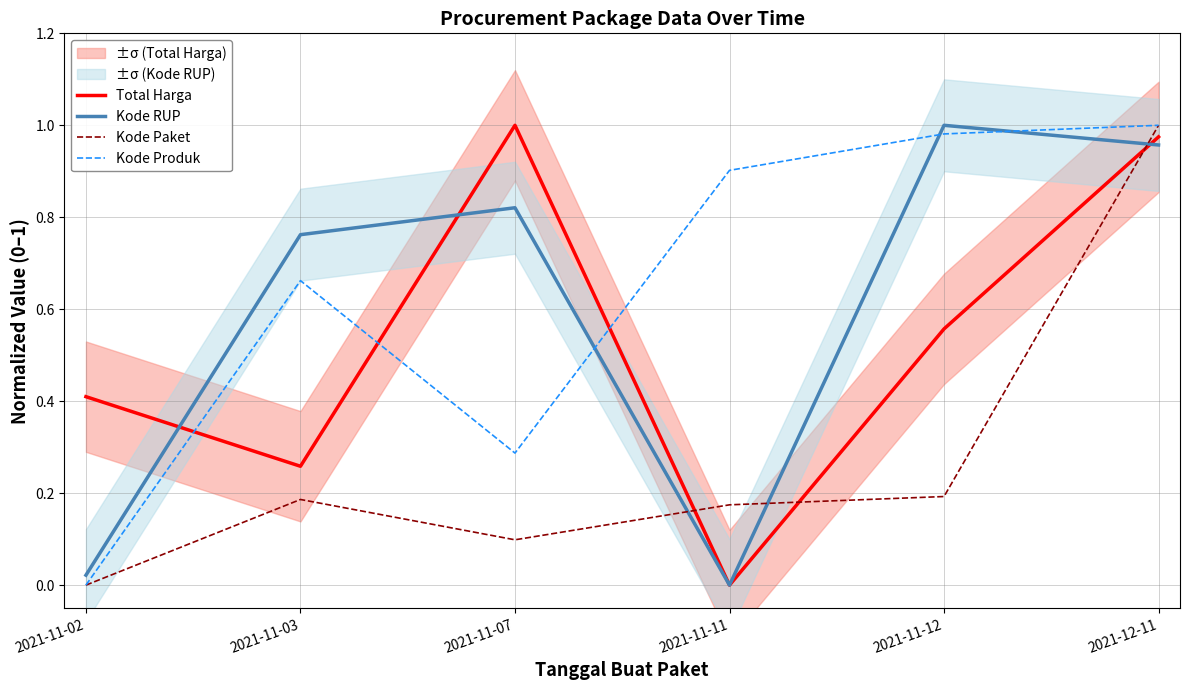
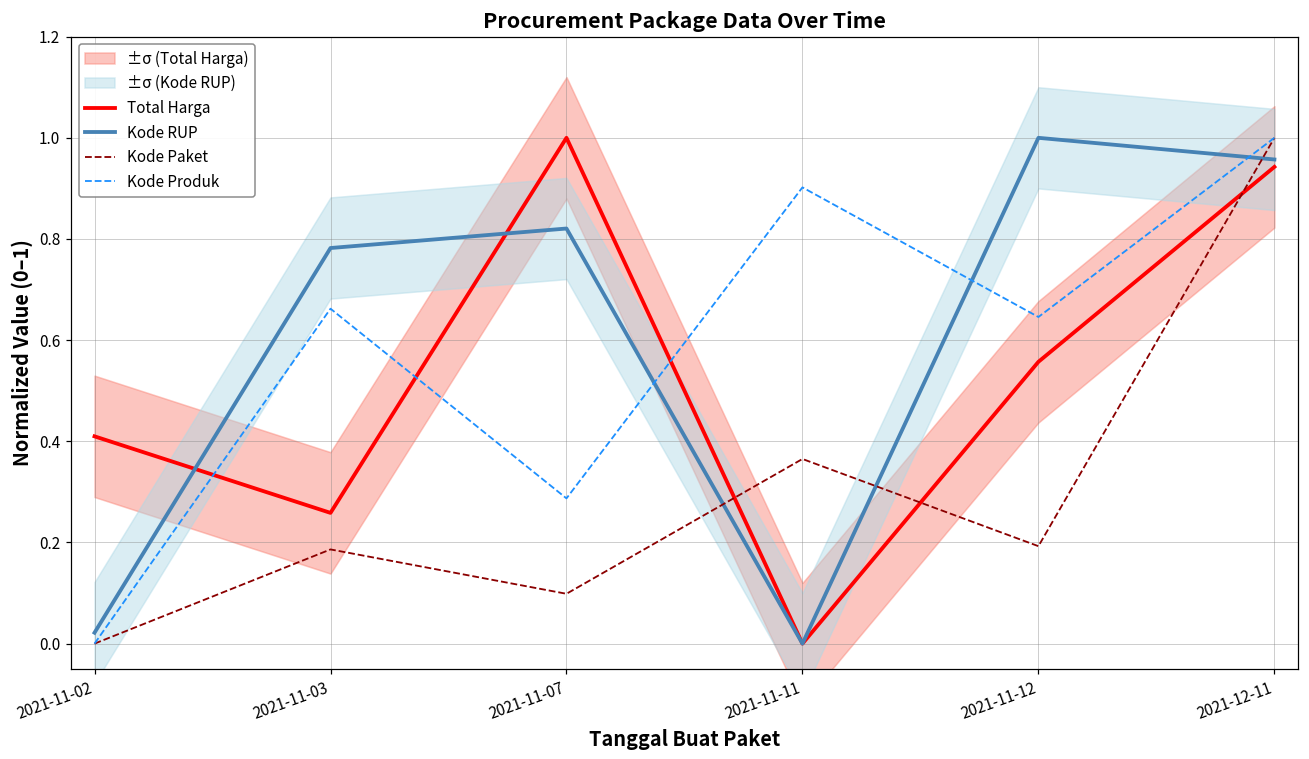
  {
    "Total Harga": {
      "2021-11-02": 0.41,
      "2021-11-03": 0.26,
      "2021-11-07": 1.00,
      "2021-11-12": 0.56,
-     "2021-12-11": 0.97
+     "2021-12-11": 0.94
    },
    "Kode RUP": {
      "2021-11-02": 0.02,
-     "2021-11-03": 0.76,
+     "2021-11-03": 0.78,
      "2021-11-07": 0.82,
      "2021-11-12": 1.00,
      "2021-12-11": 0.96
    },
    "Kode Paket": {
      "2021-11-03": 0.19,
      "2021-11-07": 0.10,
-     "2021-11-11": 0.17,
+     "2021-11-11": 0.37,
      "2021-11-12": 0.19
    },
    "Kode Produk": {
      "2021-11-03": 0.66,
      "2021-11-07": 0.29,
      "2021-11-11": 0.90,
-     "2021-11-12": 0.98
+     "2021-11-12": 0.65
    }
  }
